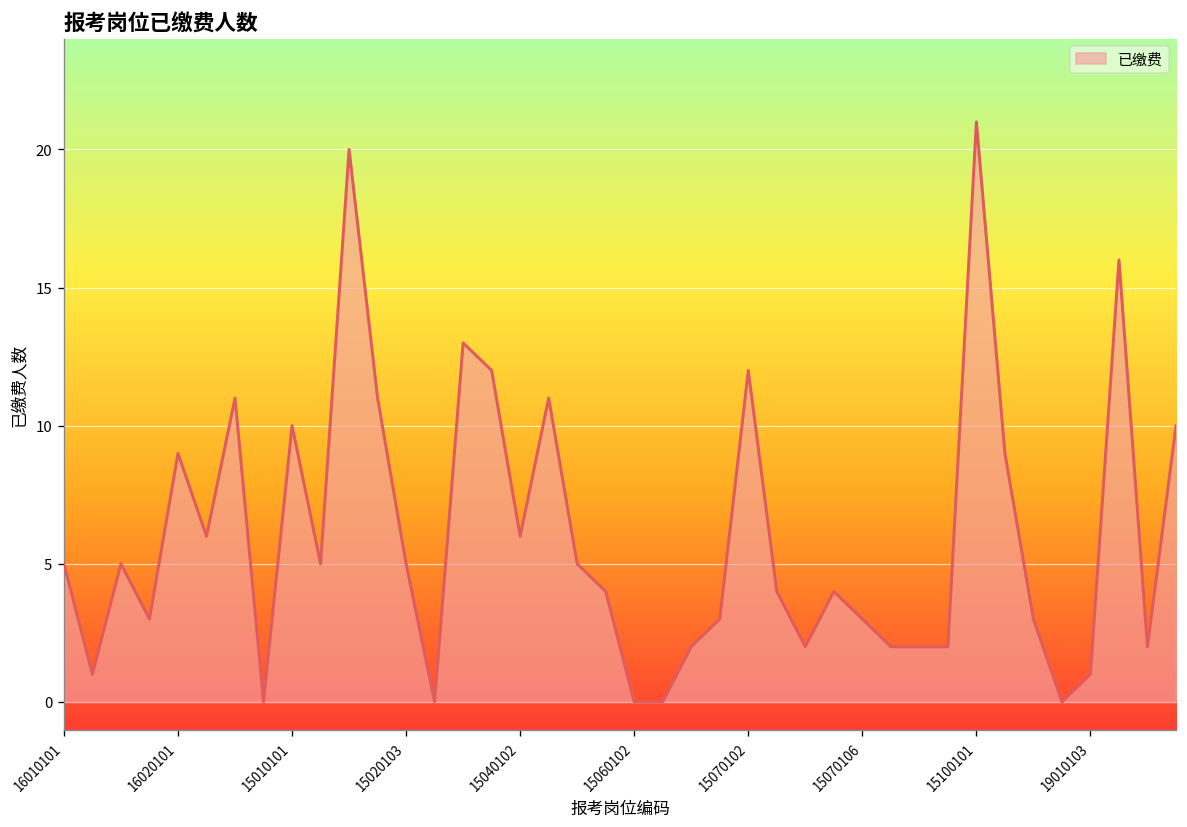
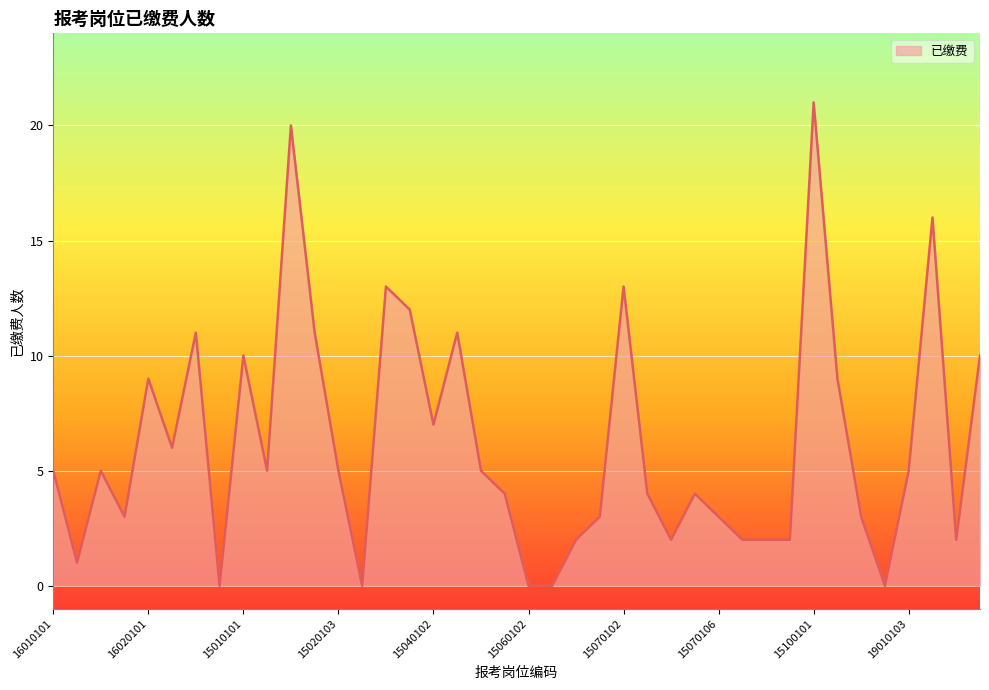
  {
    "16010101": 5,
    "16020101": 9,
    "15010101": 10,
    "15020103": 5,
-   "15040102": 6,
+   "15040102": 7,
    "15060102": 0,
-   "15070102": 12,
+   "15070102": 13,
    "15070106": 3,
    "15100101": 21,
-   "19010103": 1
+   "19010103": 5
  }
